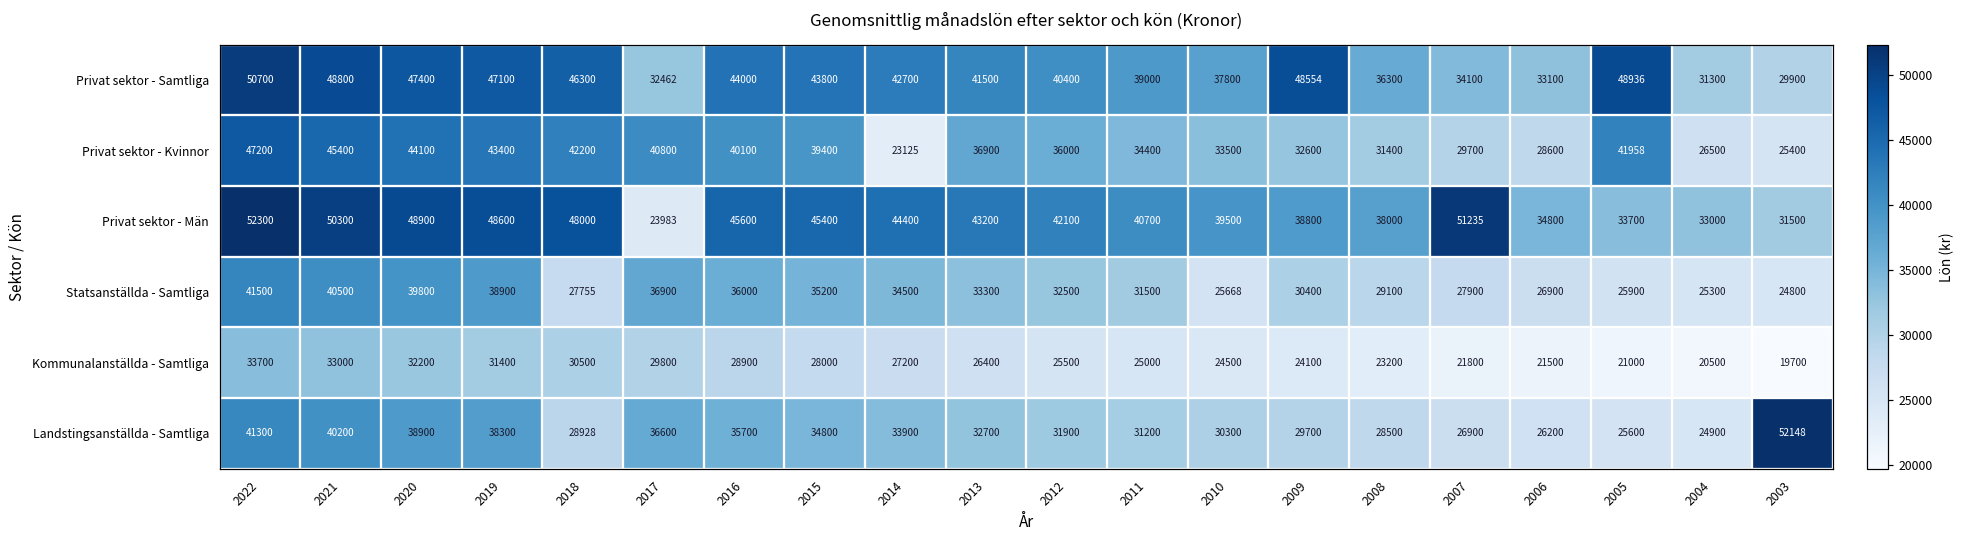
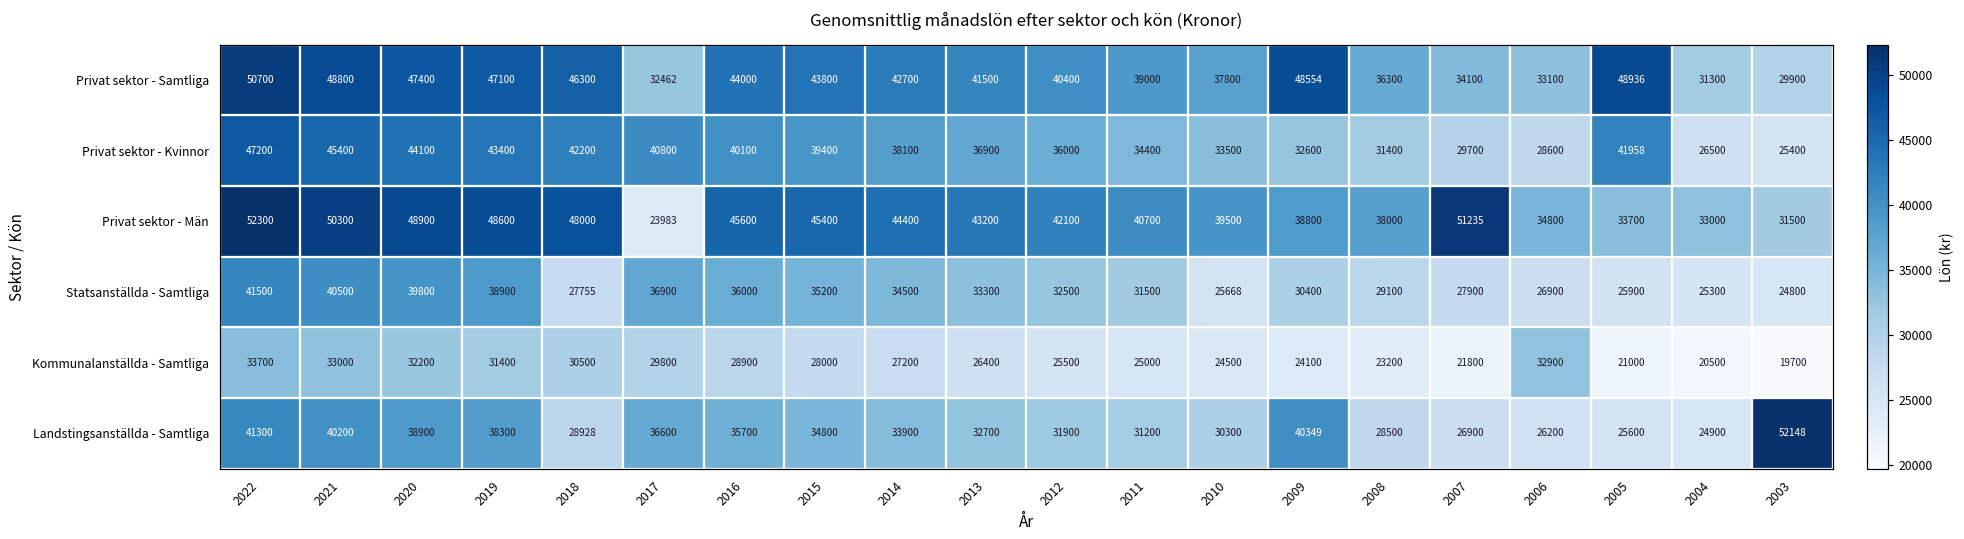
  {
    "Privat sektor - Samtliga": {
      "2022": 50700,
      "2021": 48800,
      "2020": 47400,
      "2019": 47100,
      "2018": 46300,
      "2017": 32462,
      "2016": 44000,
      "2015": 43800,
      "2014": 42700,
      "2013": 41500,
      "2012": 40400,
      "2011": 39000,
      "2010": 37800,
      "2009": 48554,
      "2008": 36300,
      "2007": 34100,
      "2006": 33100,
      "2005": 48936,
      "2004": 31300,
      "2003": 29900
    },
    "Privat sektor - Kvinnor": {
      "2022": 47200,
      "2021": 45400,
      "2020": 44100,
      "2019": 43400,
      "2018": 42200,
      "2017": 40800,
      "2016": 40100,
      "2015": 39400,
-     "2014": 23125,
+     "2014": 38100,
      "2013": 36900,
      "2012": 36000,
      "2011": 34400,
      "2010": 33500,
      "2009": 32600,
      "2008": 31400,
      "2007": 29700,
      "2006": 28600,
      "2005": 41958,
      "2004": 26500,
      "2003": 25400
    },
    "Privat sektor - Män": {
      "2022": 52300,
      "2021": 50300,
      "2020": 48900,
      "2019": 48600,
      "2018": 48000,
      "2017": 23983,
      "2016": 45600,
      "2015": 45400,
      "2014": 44400,
      "2013": 43200,
      "2012": 42100,
      "2011": 40700,
      "2010": 39500,
      "2009": 38800,
      "2008": 38000,
      "2007": 51235,
      "2006": 34800,
      "2005": 33700,
      "2004": 33000,
      "2003": 31500
    },
    "Statsanställda - Samtliga": {
      "2022": 41500,
      "2021": 40500,
      "2020": 39800,
      "2019": 38900,
      "2018": 27755,
      "2017": 36900,
      "2016": 36000,
      "2015": 35200,
      "2014": 34500,
      "2013": 33300,
      "2012": 32500,
      "2011": 31500,
      "2010": 25668,
      "2009": 30400,
      "2008": 29100,
      "2007": 27900,
      "2006": 26900,
      "2005": 25900,
      "2004": 25300,
      "2003": 24800
    },
    "Kommunalanställda - Samtliga": {
      "2022": 33700,
      "2021": 33000,
      "2020": 32200,
      "2019": 31400,
      "2018": 30500,
      "2017": 29800,
      "2016": 28900,
      "2015": 28000,
      "2014": 27200,
      "2013": 26400,
      "2012": 25500,
      "2011": 25000,
      "2010": 24500,
      "2009": 24100,
      "2008": 23200,
      "2007": 21800,
-     "2006": 21500,
+     "2006": 32900,
      "2005": 21000,
      "2004": 20500,
      "2003": 19700
    },
    "Landstingsanställda - Samtliga": {
      "2022": 41300,
      "2021": 40200,
      "2020": 38900,
      "2019": 38300,
      "2018": 28928,
      "2017": 36600,
      "2016": 35700,
      "2015": 34800,
      "2014": 33900,
      "2013": 32700,
      "2012": 31900,
      "2011": 31200,
      "2010": 30300,
-     "2009": 29700,
+     "2009": 40349,
      "2008": 28500,
      "2007": 26900,
      "2006": 26200,
      "2005": 25600,
      "2004": 24900,
      "2003": 52148
    }
  }
